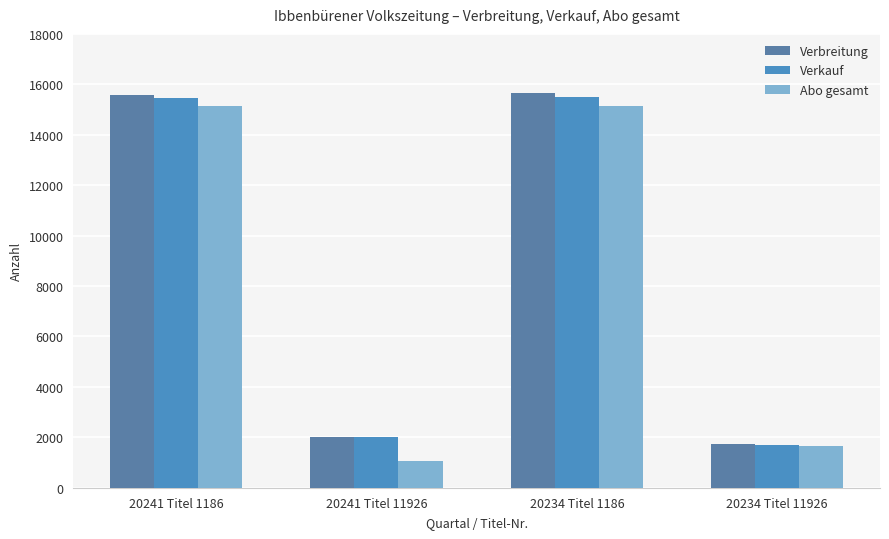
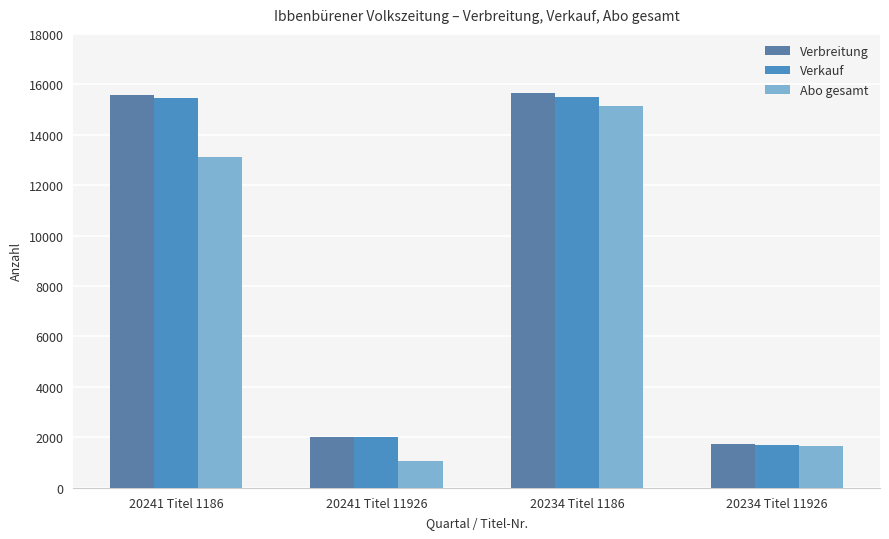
  {
    "Abo gesamt": {
-     "20241 Titel 1186": 15100,
+     "20241 Titel 1186": 13100,
      "20241 Titel 11926": 1100,
      "20234 Titel 1186": 15100,
      "20234 Titel 11926": 1700
    }
  }
